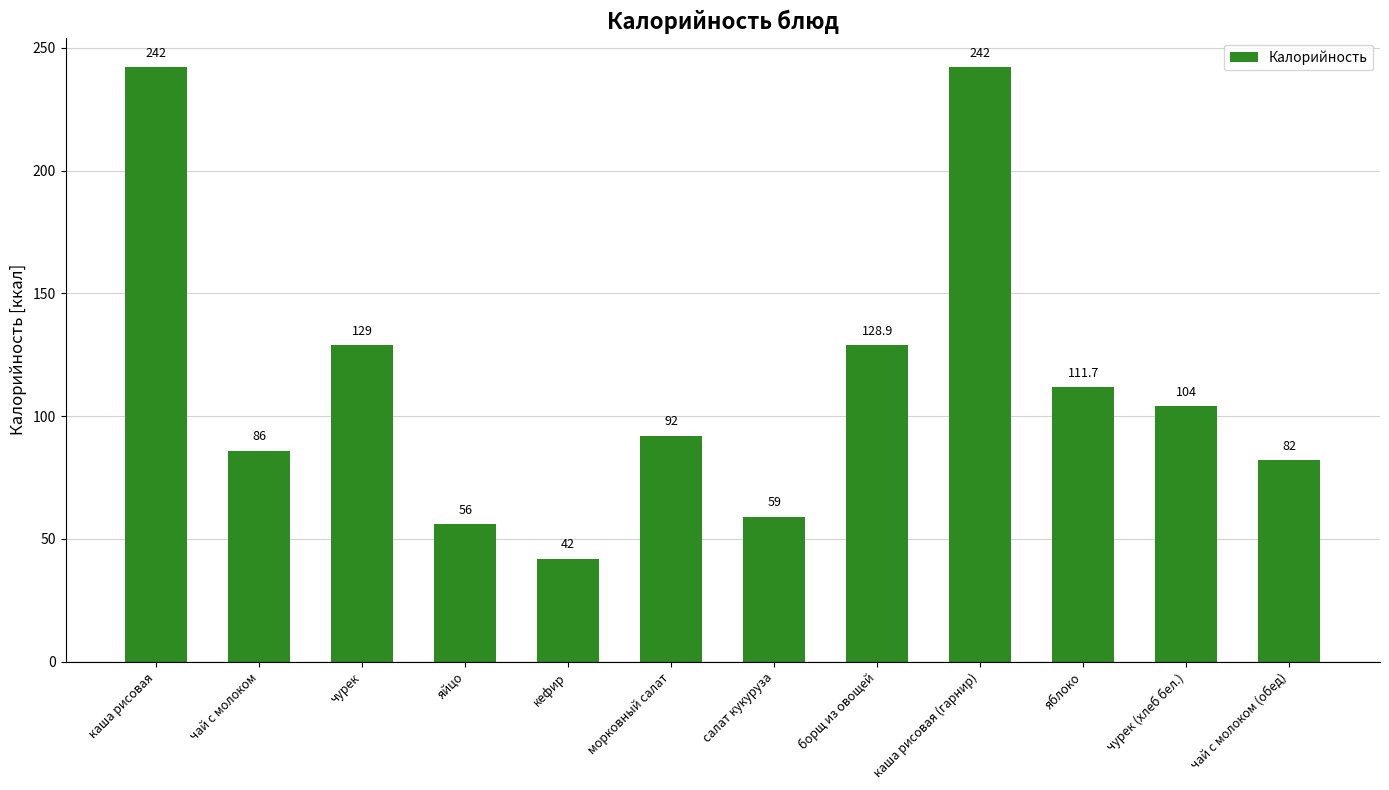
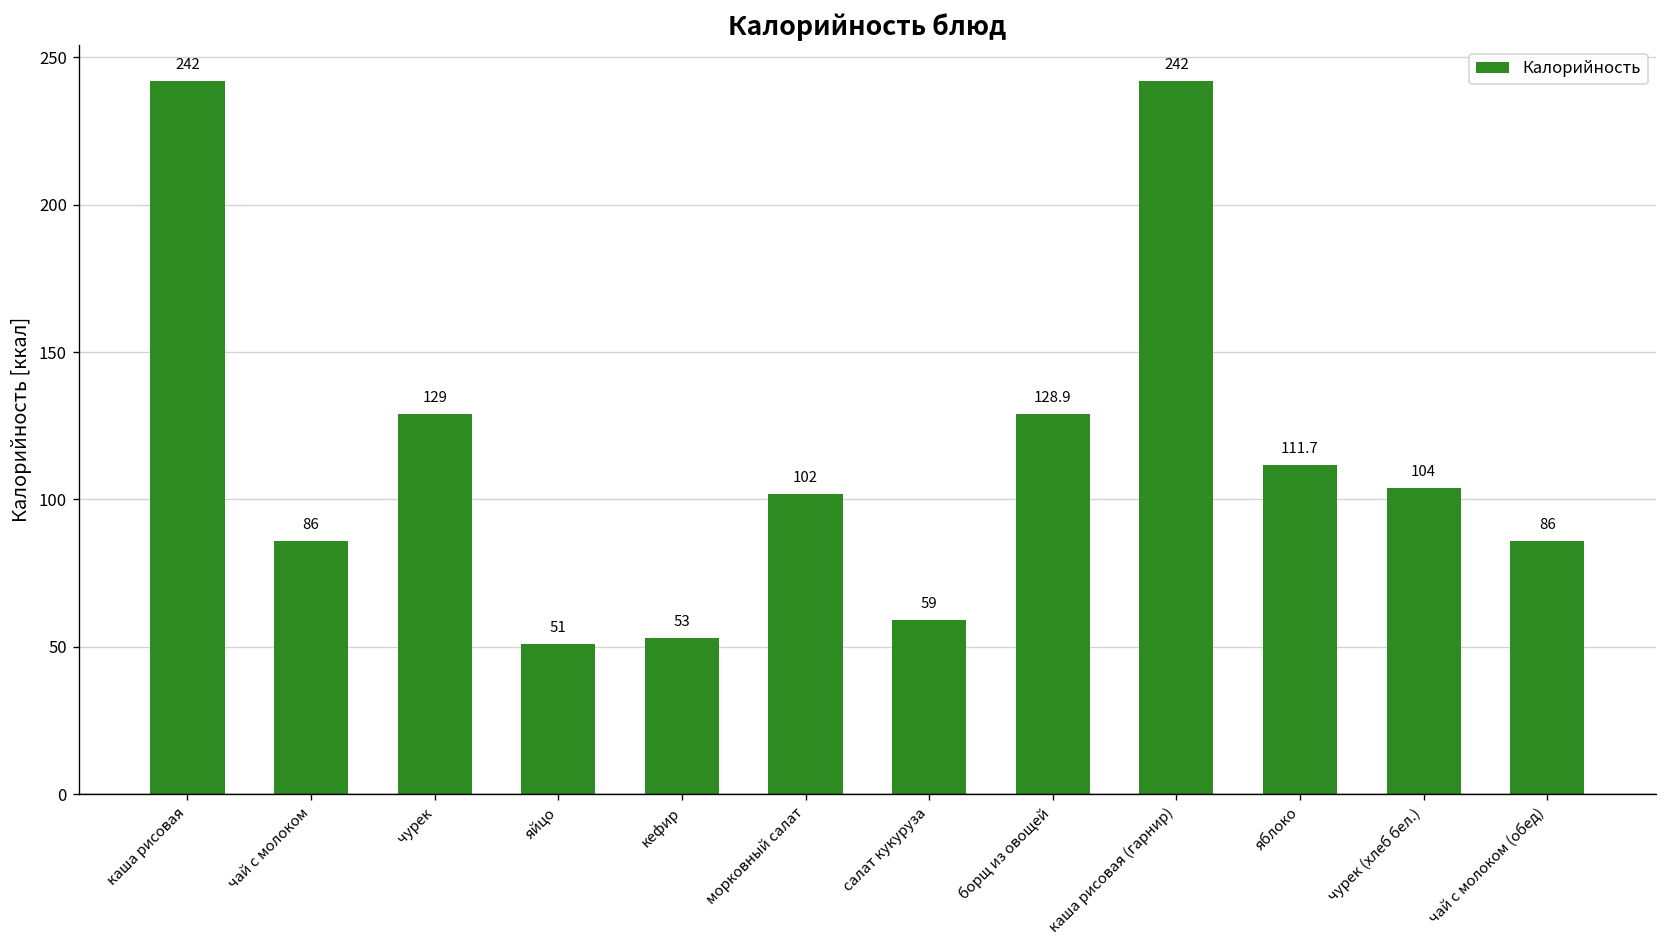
  {
    "каша рисовая": 242,
    "чай с молоком": 86,
    "чурек": 129,
-   "яйцо": 56,
-   "кефир": 42,
-   "морковный салат": 92,
+   "яйцо": 51,
+   "кефир": 53,
+   "морковный салат": 102,
    "салат кукуруза": 59,
    "борщ из овощей": 128.9,
    "каша рисовая (гарнир)": 242,
    "яблоко": 111.7,
    "чурек (хлеб бел.)": 104,
-   "чай с молоком (обед)": 82
+   "чай с молоком (обед)": 86
  }
